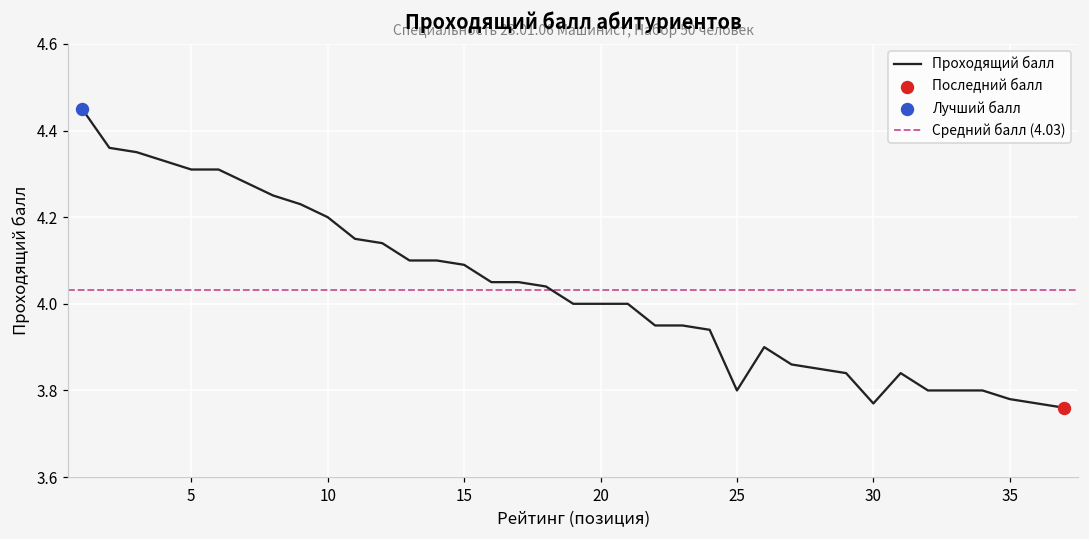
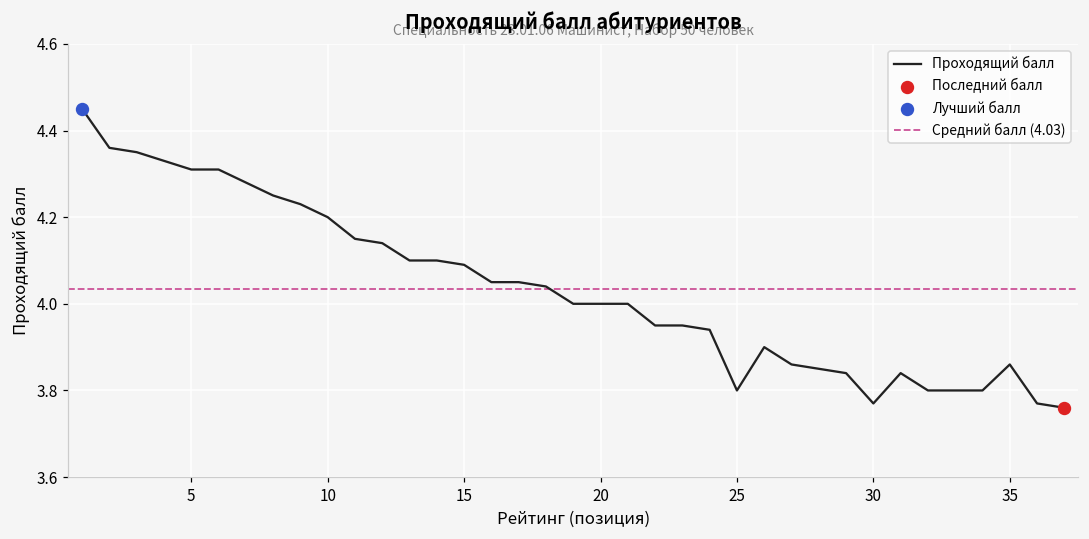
  {
    "Проходящий балл": {
      "5": 4.31,
      "10": 4.20,
      "15": 4.09,
      "20": 4.00,
      "25": 3.80,
      "30": 3.77,
-     "35": 3.78
+     "35": 3.86
    }
  }
